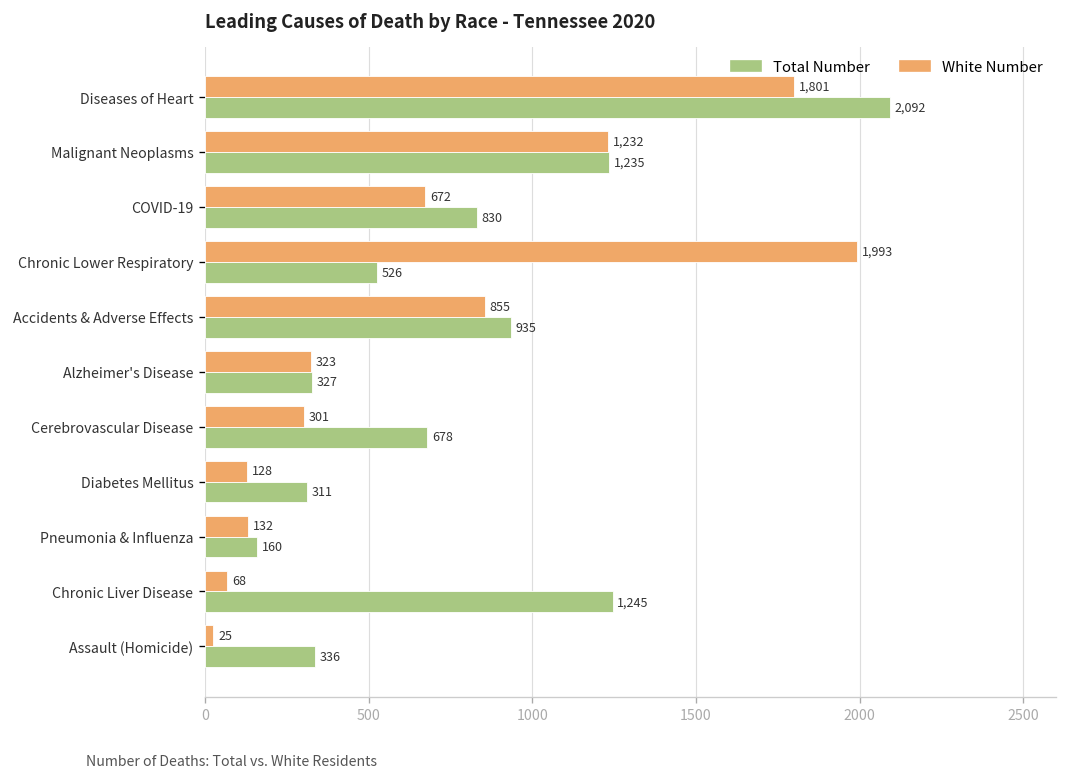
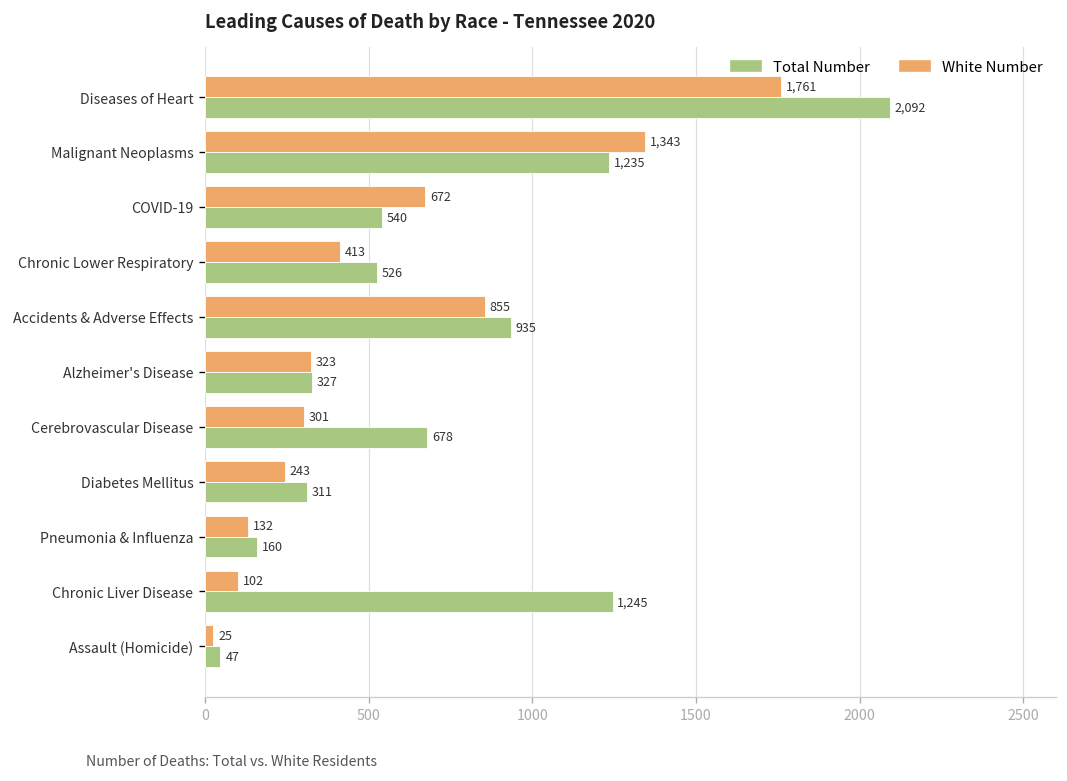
  {
    "Total Number": {
      "Diseases of Heart": "2,092",
      "Malignant Neoplasms": "1,235",
-     "COVID-19": "830",
+     "COVID-19": "540",
      "Chronic Lower Respiratory": "526",
      "Accidents & Adverse Effects": "935",
      "Alzheimer's Disease": "327",
      "Cerebrovascular Disease": "678",
      "Diabetes Mellitus": "311",
      "Pneumonia & Influenza": "160",
      "Chronic Liver Disease": "1,245",
-     "Assault (Homicide)": "336"
+     "Assault (Homicide)": "47"
    },
    "White Number": {
-     "Diseases of Heart": "1,801",
-     "Malignant Neoplasms": "1,232",
+     "Diseases of Heart": "1,761",
+     "Malignant Neoplasms": "1,343",
      "COVID-19": "672",
-     "Chronic Lower Respiratory": "1,993",
+     "Chronic Lower Respiratory": "413",
      "Accidents & Adverse Effects": "855",
      "Alzheimer's Disease": "323",
      "Cerebrovascular Disease": "301",
-     "Diabetes Mellitus": "128",
+     "Diabetes Mellitus": "243",
      "Pneumonia & Influenza": "132",
-     "Chronic Liver Disease": "68",
+     "Chronic Liver Disease": "102",
      "Assault (Homicide)": "25"
    }
  }
